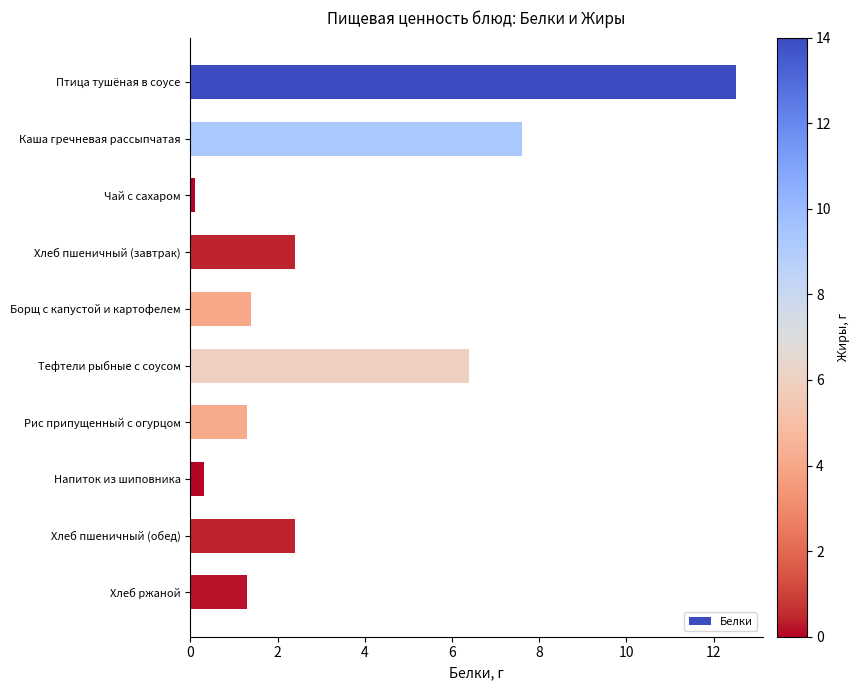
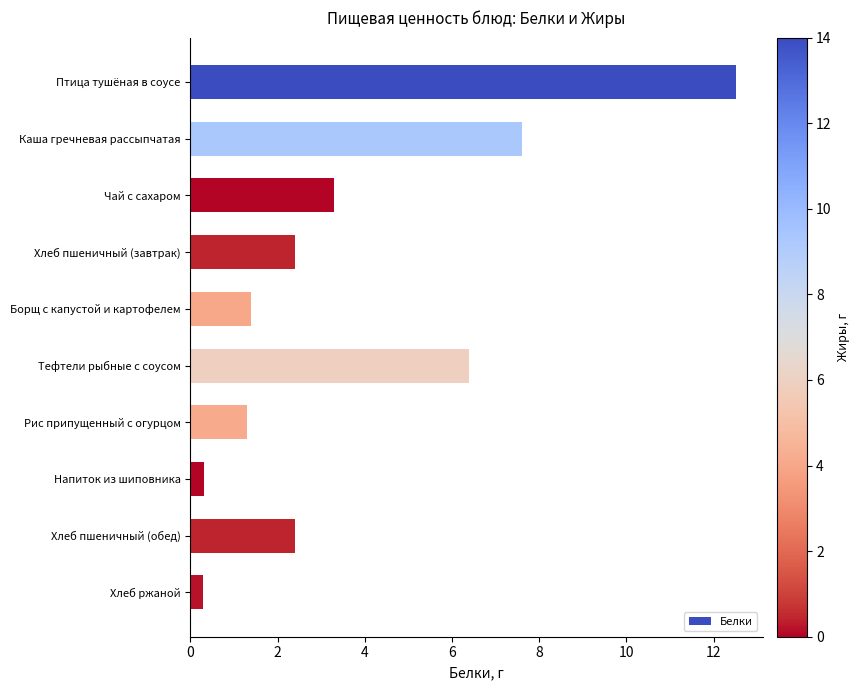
  {
    "Птица тушёная в соусе": 12.5,
    "Каша гречневая рассыпчатая": 7.6,
-   "Чай с сахаром": 0.1,
+   "Чай с сахаром": 3.3,
    "Хлеб пшеничный (завтрак)": 2.4,
    "Борщ с капустой и картофелем": 1.4,
    "Тефтели рыбные с соусом": 6.4,
    "Рис припущенный с огурцом": 1.3,
    "Напиток из шиповника": 0.3,
    "Хлеб пшеничный (обед)": 2.4,
-   "Хлеб ржаной": 1.3
+   "Хлеб ржаной": 0.3
  }
